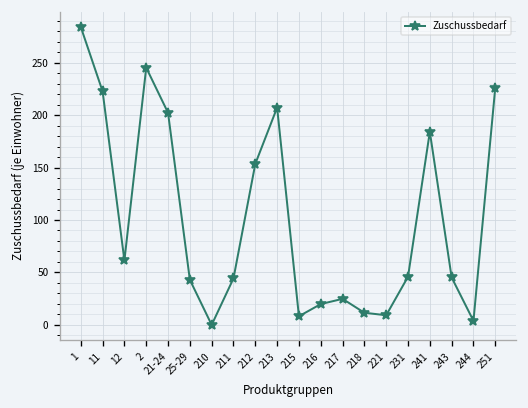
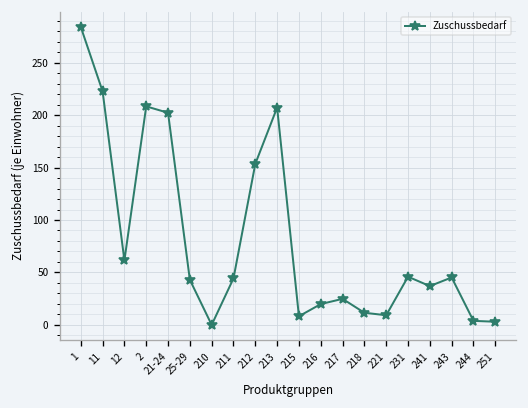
  {
    "1": 280,
    "11": 220,
    "12": 60,
-   "2": 250,
+   "2": 210,
    "21-24": 200,
    "25-29": 40,
    "210": 0,
    "211": 40,
    "212": 150,
    "213": 210,
    "215": 10,
    "216": 20,
    "217": 20,
    "218": 10,
    "221": 10,
    "231": 50,
-   "241": 180,
+   "241": 40,
    "243": 50,
    "244": 0,
-   "251": 230
+   "251": 0
  }
